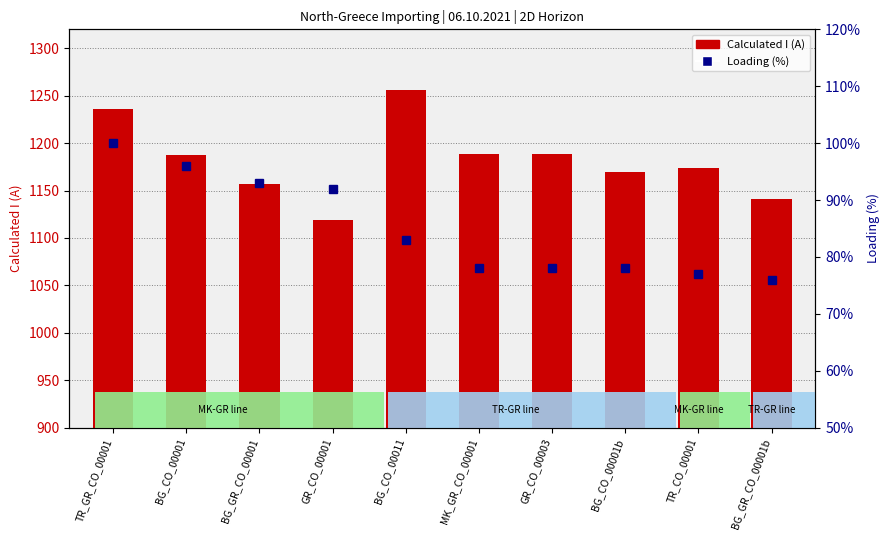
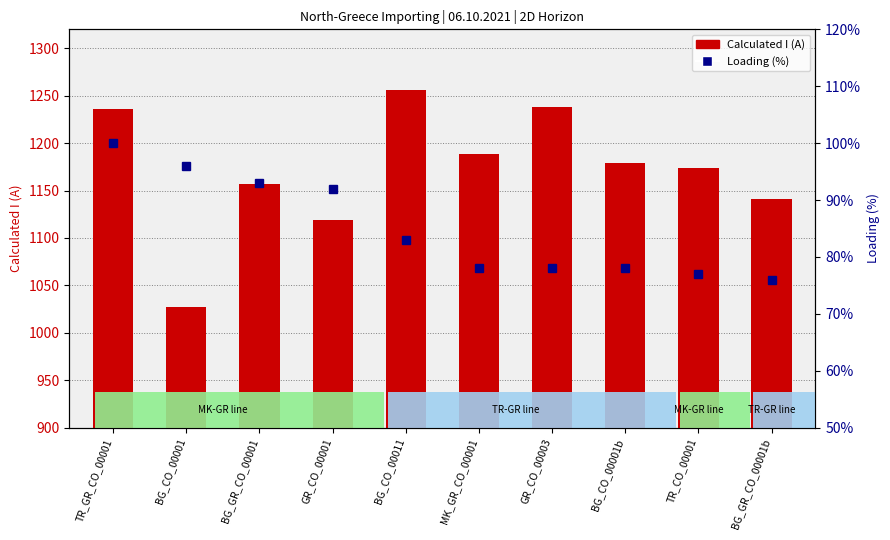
  {
    "Calculated I (A)": {
      "TR_GR_CO_00001": 1240,
-     "BG_CO_00001": 1190,
+     "BG_CO_00001": 1030,
      "BG_GR_CO_00001": 1160,
      "GR_CO_00001": 1120,
      "BG_CO_00011": 1260,
      "MK_GR_CO_00001": 1190,
-     "GR_CO_00003": 1190,
-     "BG_CO_00001b": 1170,
+     "GR_CO_00003": 1240,
+     "BG_CO_00001b": 1180,
      "TR_CO_00001": 1170,
      "BG_GR_CO_00001b": 1140
    }
  }
